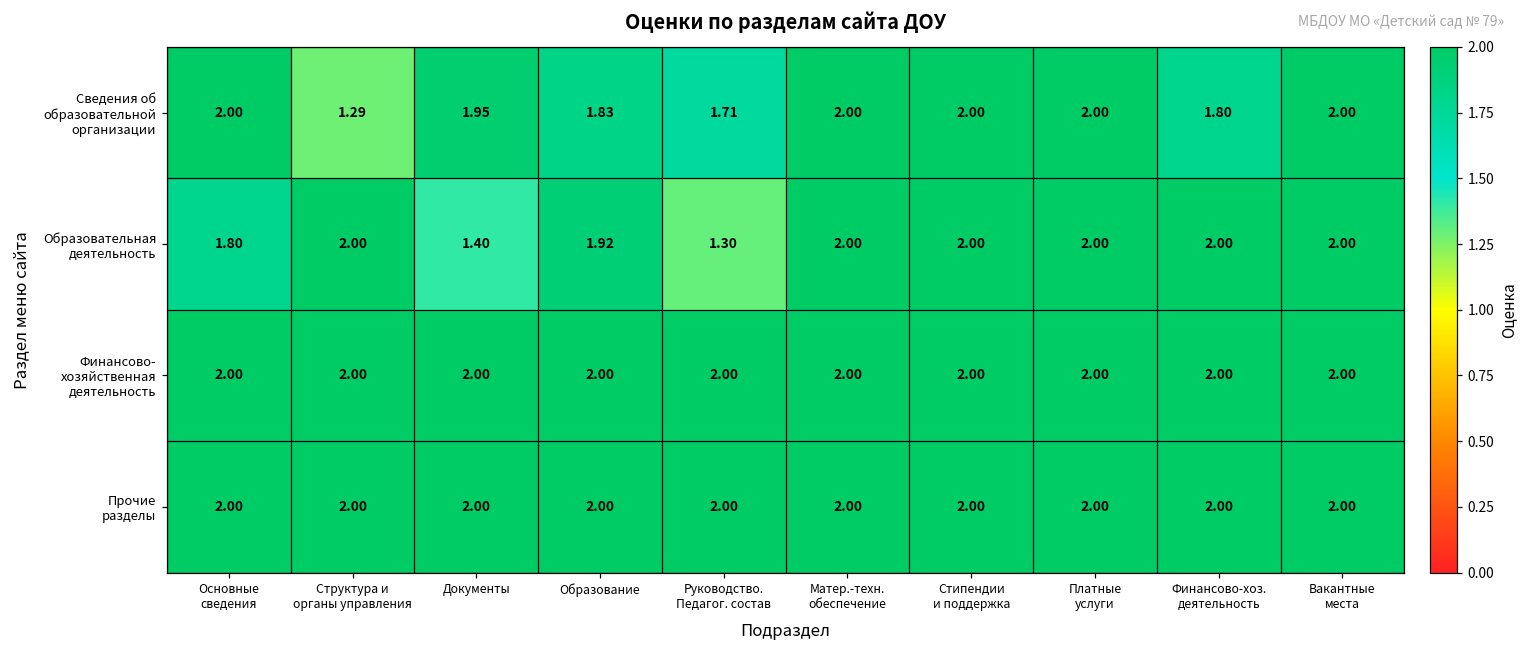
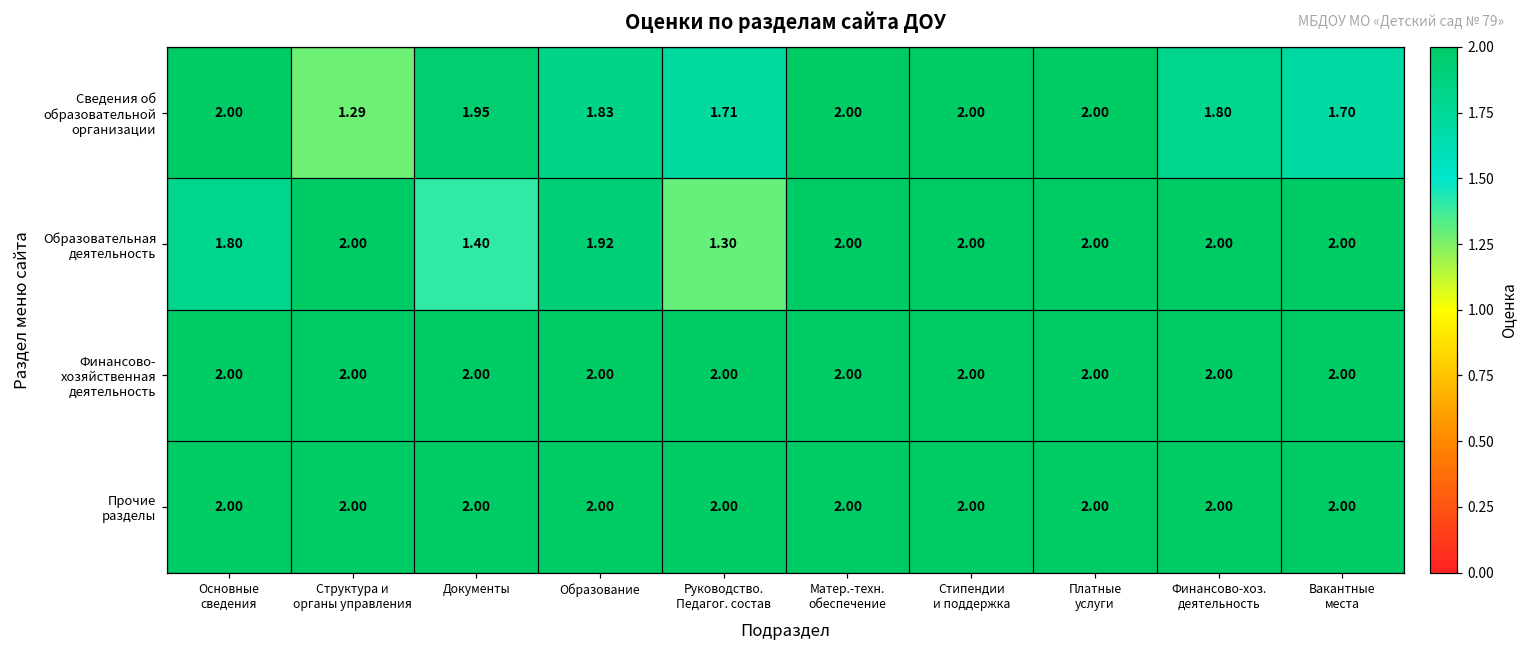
  {
    "Сведения об образовательной организации": {
      "Основные сведения": 2.00,
      "Структура и органы управления": 1.29,
      "Документы": 1.95,
      "Образование": 1.83,
      "Руководство. Педагог. состав": 1.71,
      "Матер.-техн. обеспечение": 2.00,
      "Стипендии и поддержка": 2.00,
      "Платные услуги": 2.00,
      "Финансово-хоз. деятельность": 1.80,
-     "Вакантные места": 2.00
+     "Вакантные места": 1.70
    },
    "Образовательная деятельность": {
      "Основные сведения": 1.80,
      "Структура и органы управления": 2.00,
      "Документы": 1.40,
      "Образование": 1.92,
      "Руководство. Педагог. состав": 1.30,
      "Матер.-техн. обеспечение": 2.00,
      "Стипендии и поддержка": 2.00,
      "Платные услуги": 2.00,
      "Финансово-хоз. деятельность": 2.00,
      "Вакантные места": 2.00
    },
    "Финансово- хозяйственная деятельность": {
      "Основные сведения": 2.00,
      "Структура и органы управления": 2.00,
      "Документы": 2.00,
      "Образование": 2.00,
      "Руководство. Педагог. состав": 2.00,
      "Матер.-техн. обеспечение": 2.00,
      "Стипендии и поддержка": 2.00,
      "Платные услуги": 2.00,
      "Финансово-хоз. деятельность": 2.00,
      "Вакантные места": 2.00
    },
    "Прочие разделы": {
      "Основные сведения": 2.00,
      "Структура и органы управления": 2.00,
      "Документы": 2.00,
      "Образование": 2.00,
      "Руководство. Педагог. состав": 2.00,
      "Матер.-техн. обеспечение": 2.00,
      "Стипендии и поддержка": 2.00,
      "Платные услуги": 2.00,
      "Финансово-хоз. деятельность": 2.00,
      "Вакантные места": 2.00
    }
  }
